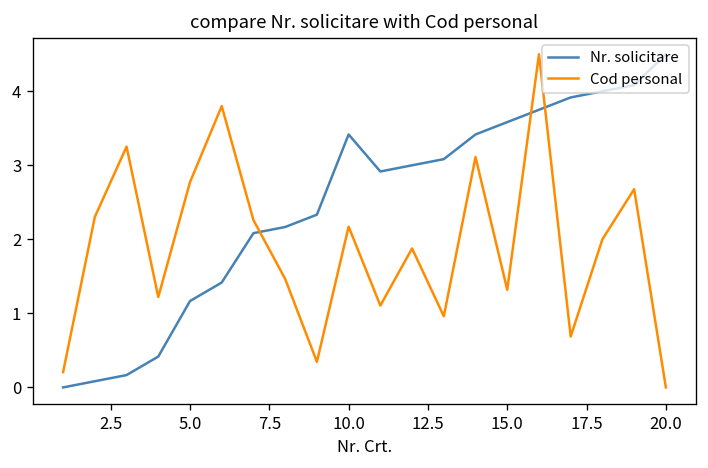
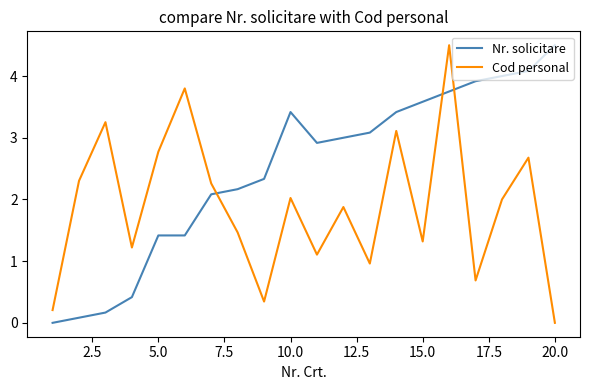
  {
    "Nr. solicitare": {
-     "5.0": 1.2,
+     "5.0": 1.4,
      "10.0": 3.4,
      "15.0": 3.6
    },
    "Cod personal": {
      "5.0": 2.8,
-     "10.0": 2.2,
+     "10.0": 2.0,
      "15.0": 1.3,
      "20.0": 0.0
    }
  }
